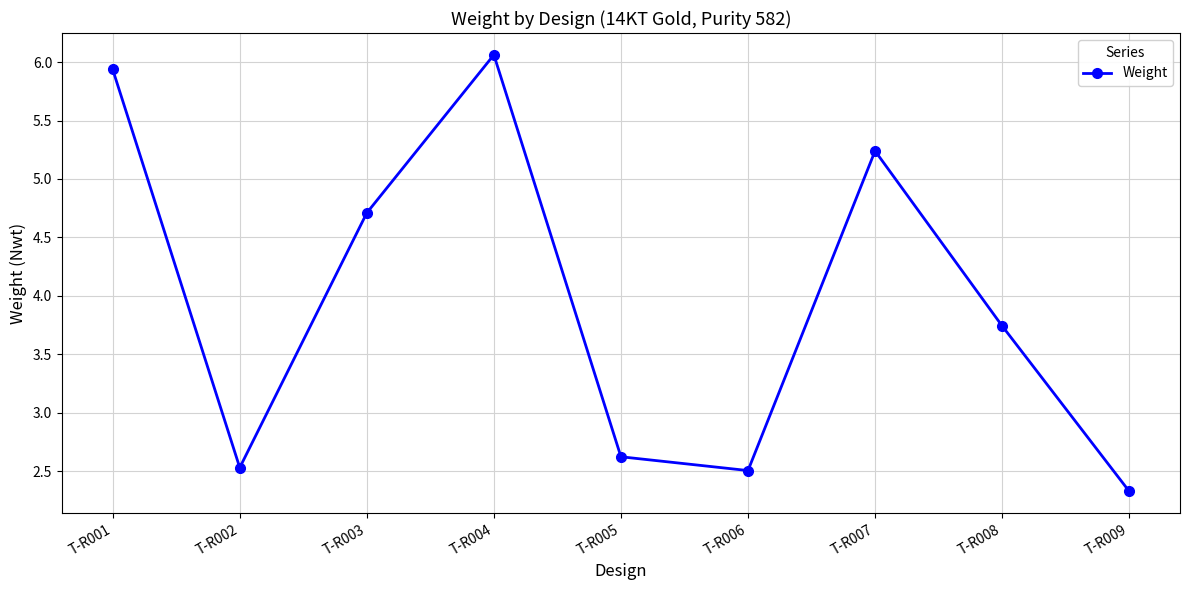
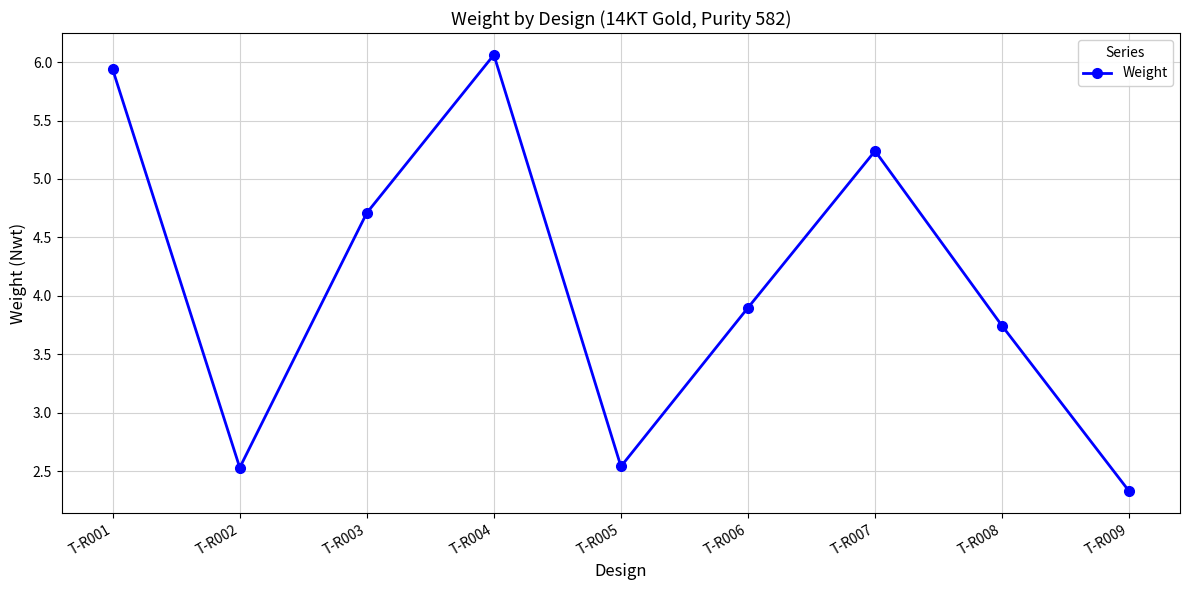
  {
    "T-R001": 5.94,
    "T-R002": 2.53,
    "T-R003": 4.71,
    "T-R004": 6.06,
-   "T-R005": 2.62,
-   "T-R006": 2.51,
+   "T-R005": 2.54,
+   "T-R006": 3.90,
    "T-R007": 5.24,
    "T-R008": 3.74,
    "T-R009": 2.33
  }
